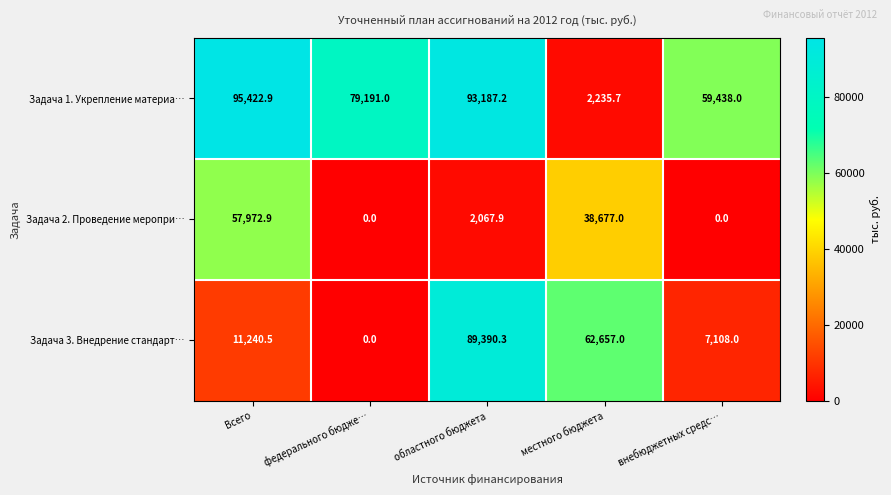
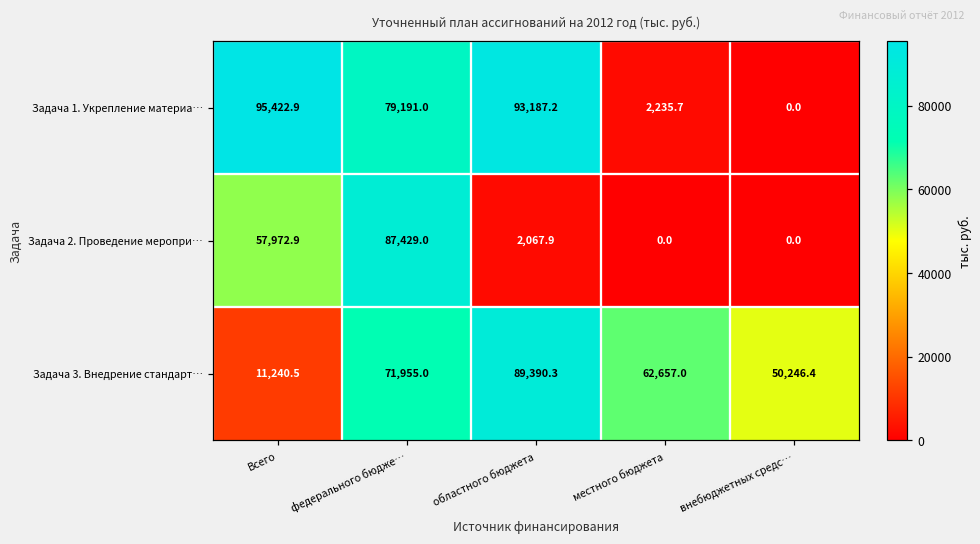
  {
    "Задача 1. Укрепление материа…": {
      "Всего": "95,422.9",
      "федерального бюдже…": "79,191.0",
      "областного бюджета": "93,187.2",
      "местного бюджета": "2,235.7",
-     "внебюджетных средс…": "59,438.0"
+     "внебюджетных средс…": "0.0"
    },
    "Задача 2. Проведение меропри…": {
      "Всего": "57,972.9",
-     "федерального бюдже…": "0.0",
+     "федерального бюдже…": "87,429.0",
      "областного бюджета": "2,067.9",
-     "местного бюджета": "38,677.0",
+     "местного бюджета": "0.0",
      "внебюджетных средс…": "0.0"
    },
    "Задача 3. Внедрение стандарт…": {
      "Всего": "11,240.5",
-     "федерального бюдже…": "0.0",
+     "федерального бюдже…": "71,955.0",
      "областного бюджета": "89,390.3",
      "местного бюджета": "62,657.0",
-     "внебюджетных средс…": "7,108.0"
+     "внебюджетных средс…": "50,246.4"
    }
  }
